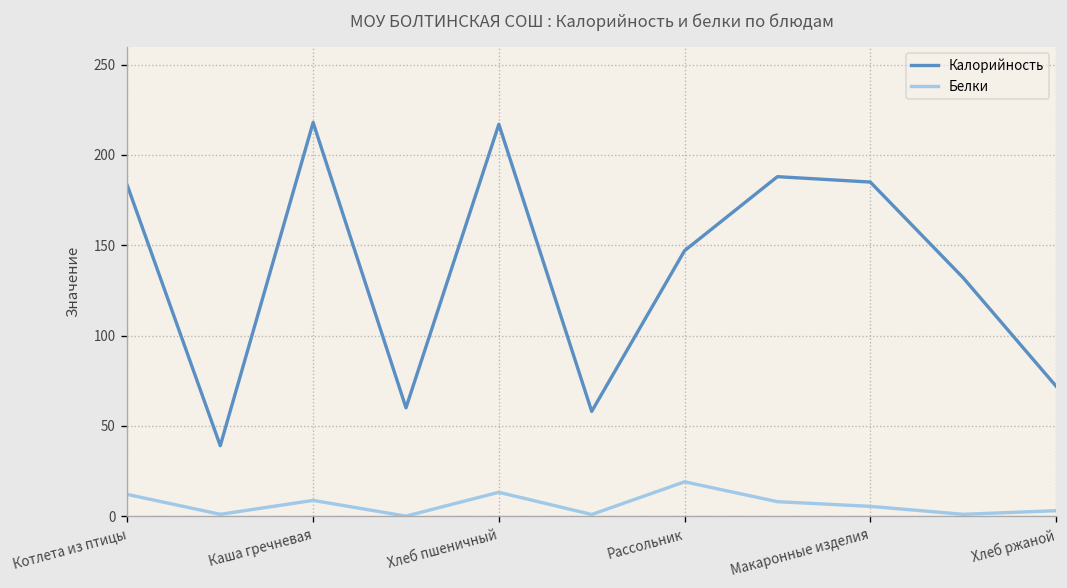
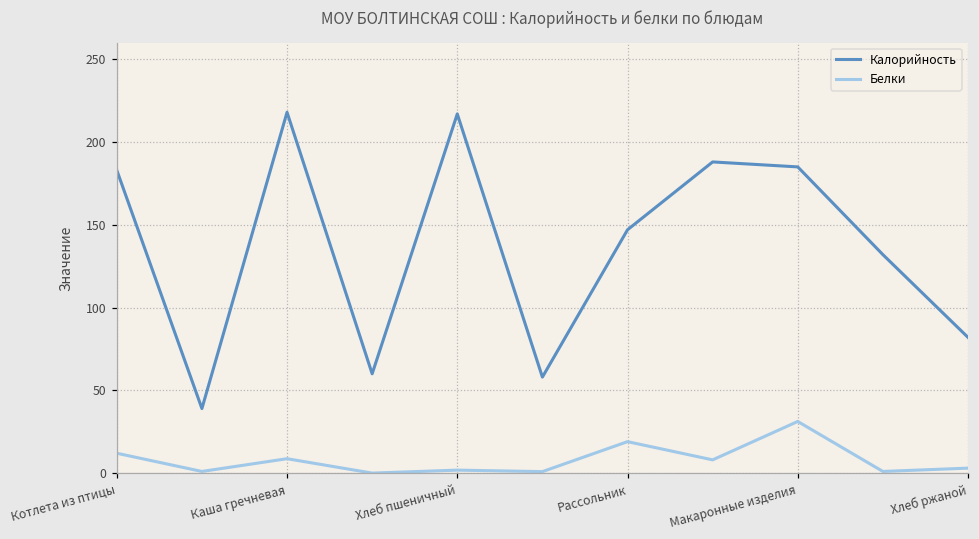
  {
    "Калорийность": {
      "Котлета из птицы": 183,
      "Каша гречневая": 218,
      "Хлеб пшеничный": 217,
      "Рассольник": 147,
      "Макаронные изделия": 185,
-     "Хлеб ржаной": 72
+     "Хлеб ржаной": 82
    },
    "Белки": {
      "Котлета из птицы": 12,
      "Каша гречневая": 9,
-     "Хлеб пшеничный": 13,
+     "Хлеб пшеничный": 2,
      "Рассольник": 19,
-     "Макаронные изделия": 5,
+     "Макаронные изделия": 31,
      "Хлеб ржаной": 3
    }
  }
